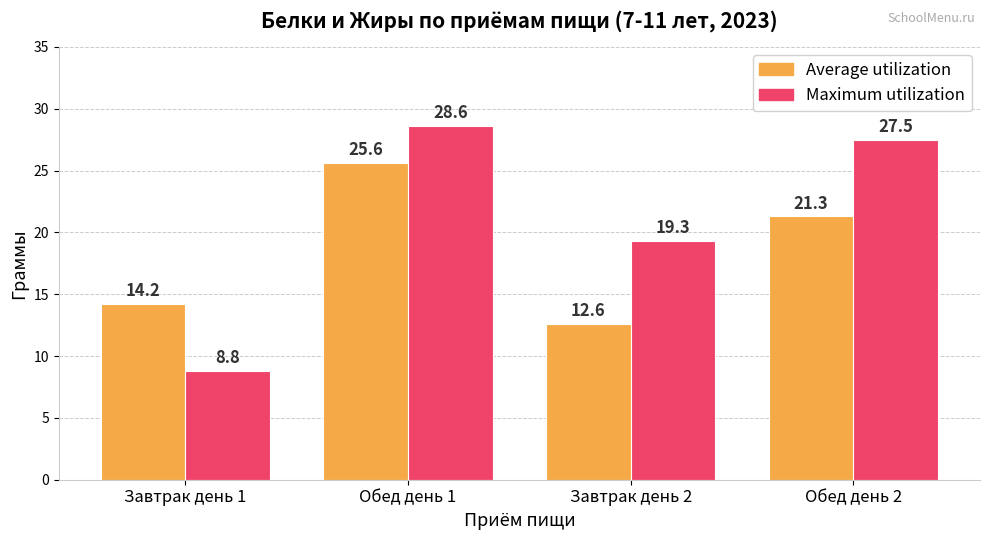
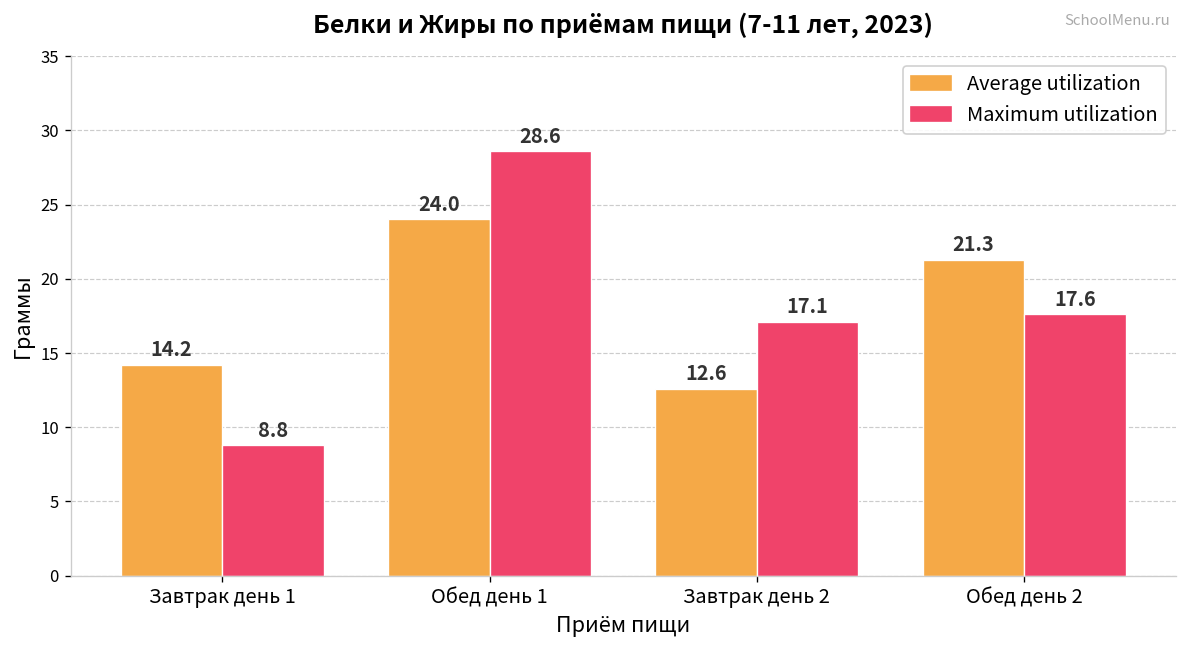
  {
    "Average utilization": {
      "Завтрак день 1": 14.2,
-     "Обед день 1": 25.6,
+     "Обед день 1": 24.0,
      "Завтрак день 2": 12.6,
      "Обед день 2": 21.3
    },
    "Maximum utilization": {
      "Завтрак день 1": 8.8,
      "Обед день 1": 28.6,
-     "Завтрак день 2": 19.3,
-     "Обед день 2": 27.5
+     "Завтрак день 2": 17.1,
+     "Обед день 2": 17.6
    }
  }
